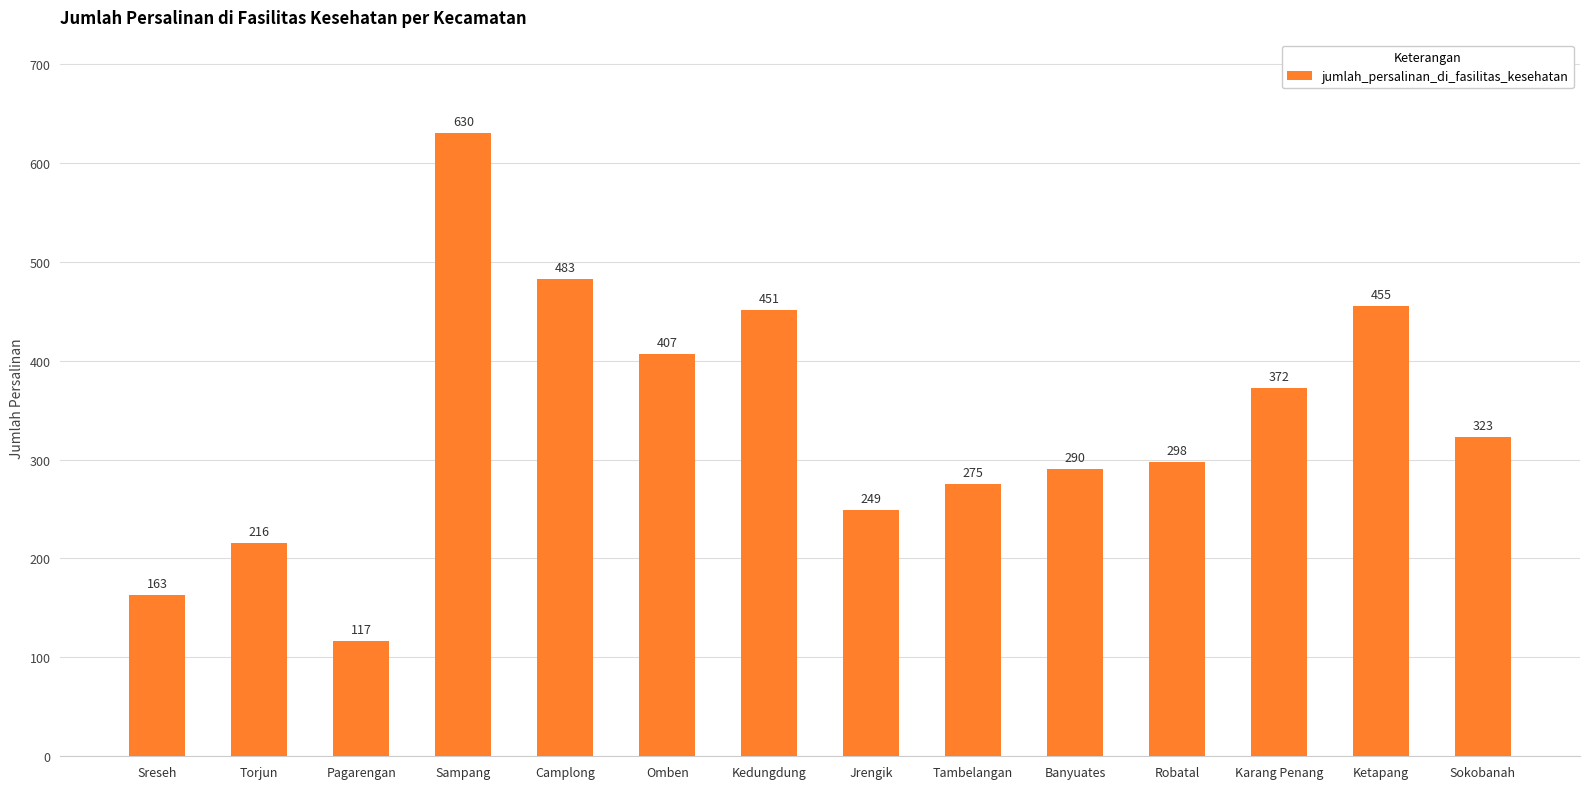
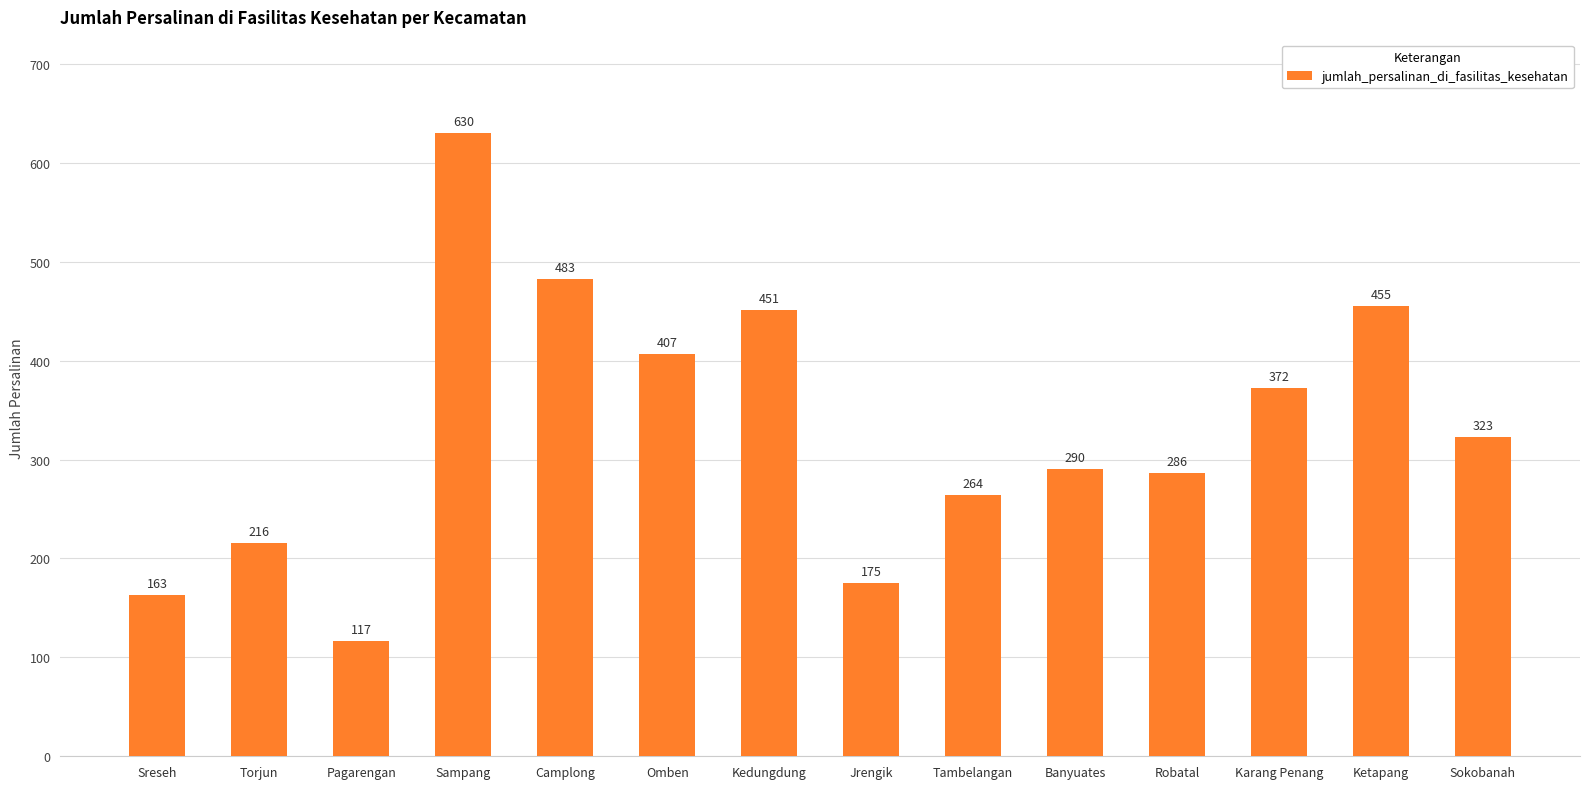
  {
    "Sreseh": 163,
    "Torjun": 216,
    "Pagarengan": 117,
    "Sampang": 630,
    "Camplong": 483,
    "Omben": 407,
    "Kedungdung": 451,
-   "Jrengik": 249,
-   "Tambelangan": 275,
+   "Jrengik": 175,
+   "Tambelangan": 264,
    "Banyuates": 290,
-   "Robatal": 298,
+   "Robatal": 286,
    "Karang Penang": 372,
    "Ketapang": 455,
    "Sokobanah": 323
  }
